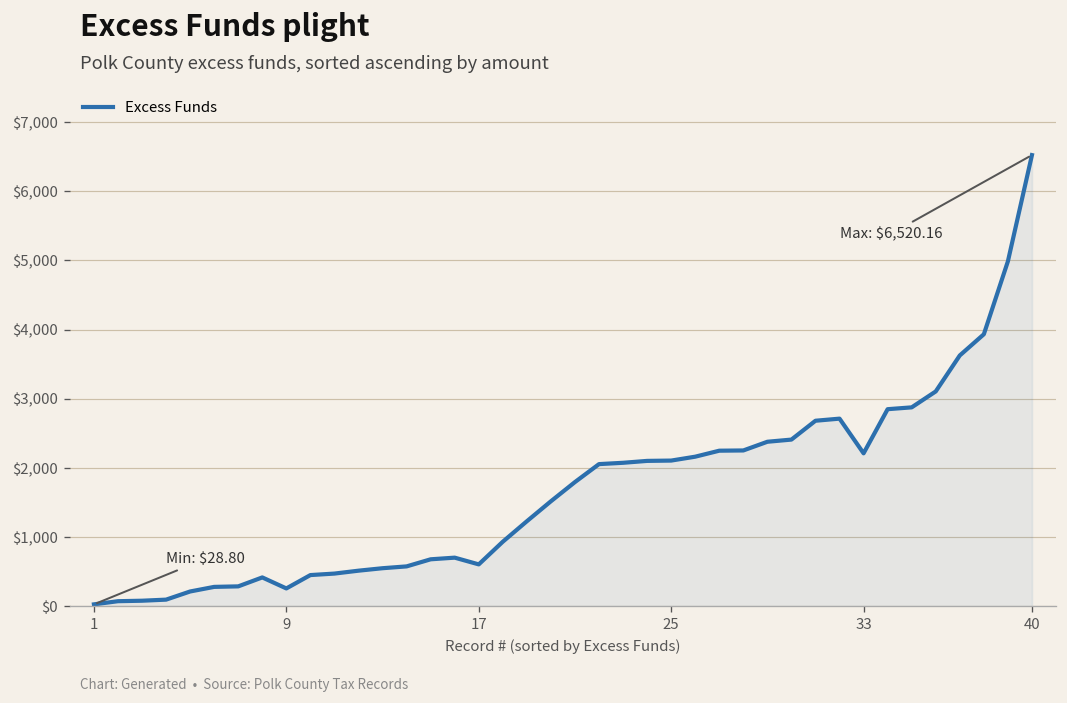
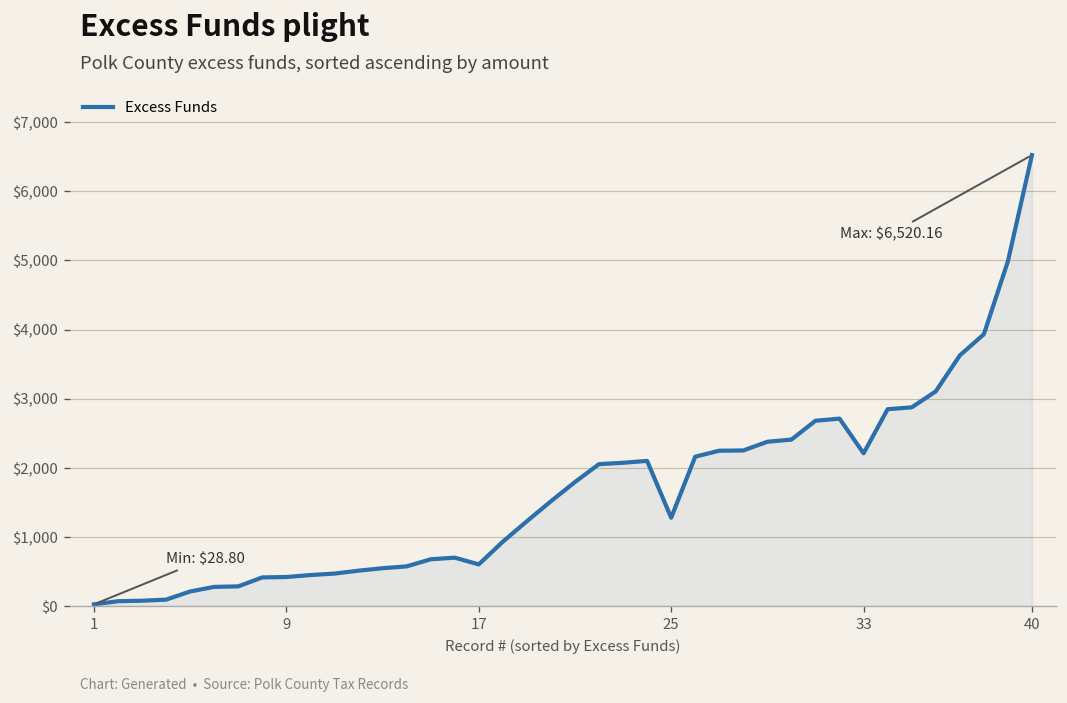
  {
    "1": "$0",
-   "9": "$300",
+   "9": "$400",
    "17": "$600",
-   "25": "$2,100",
+   "25": "$1,300",
    "33": "$2,200"
  }
